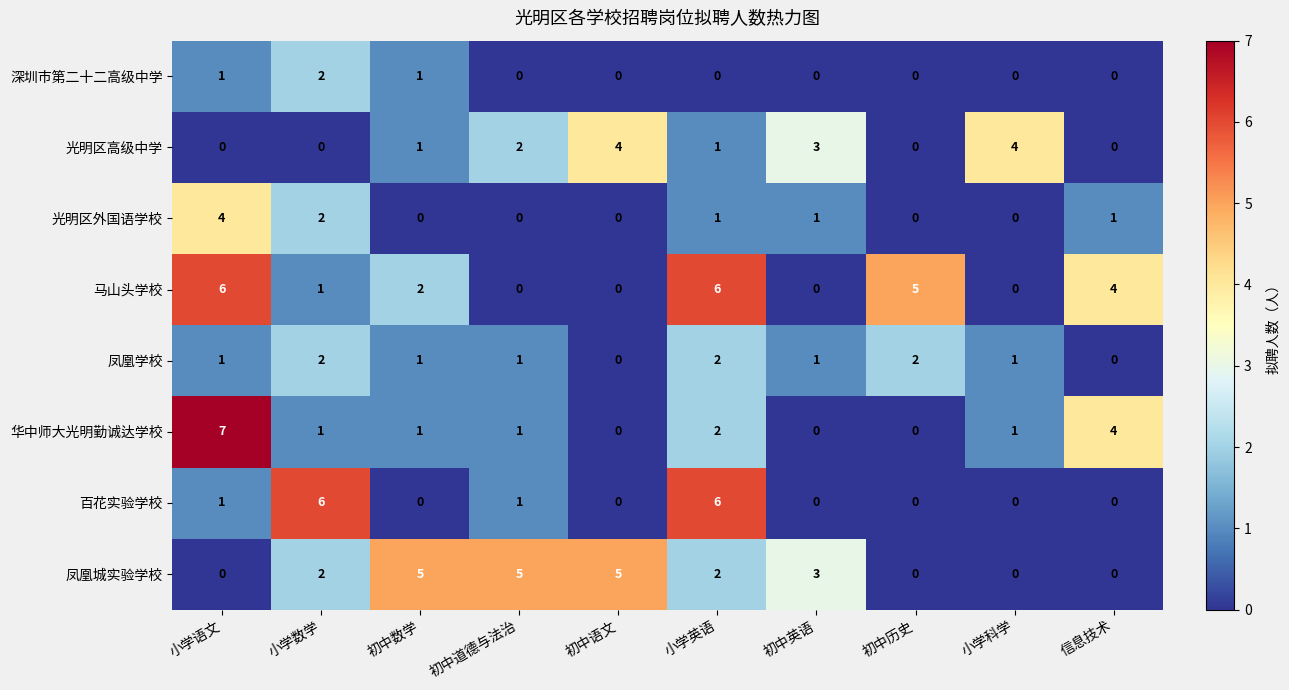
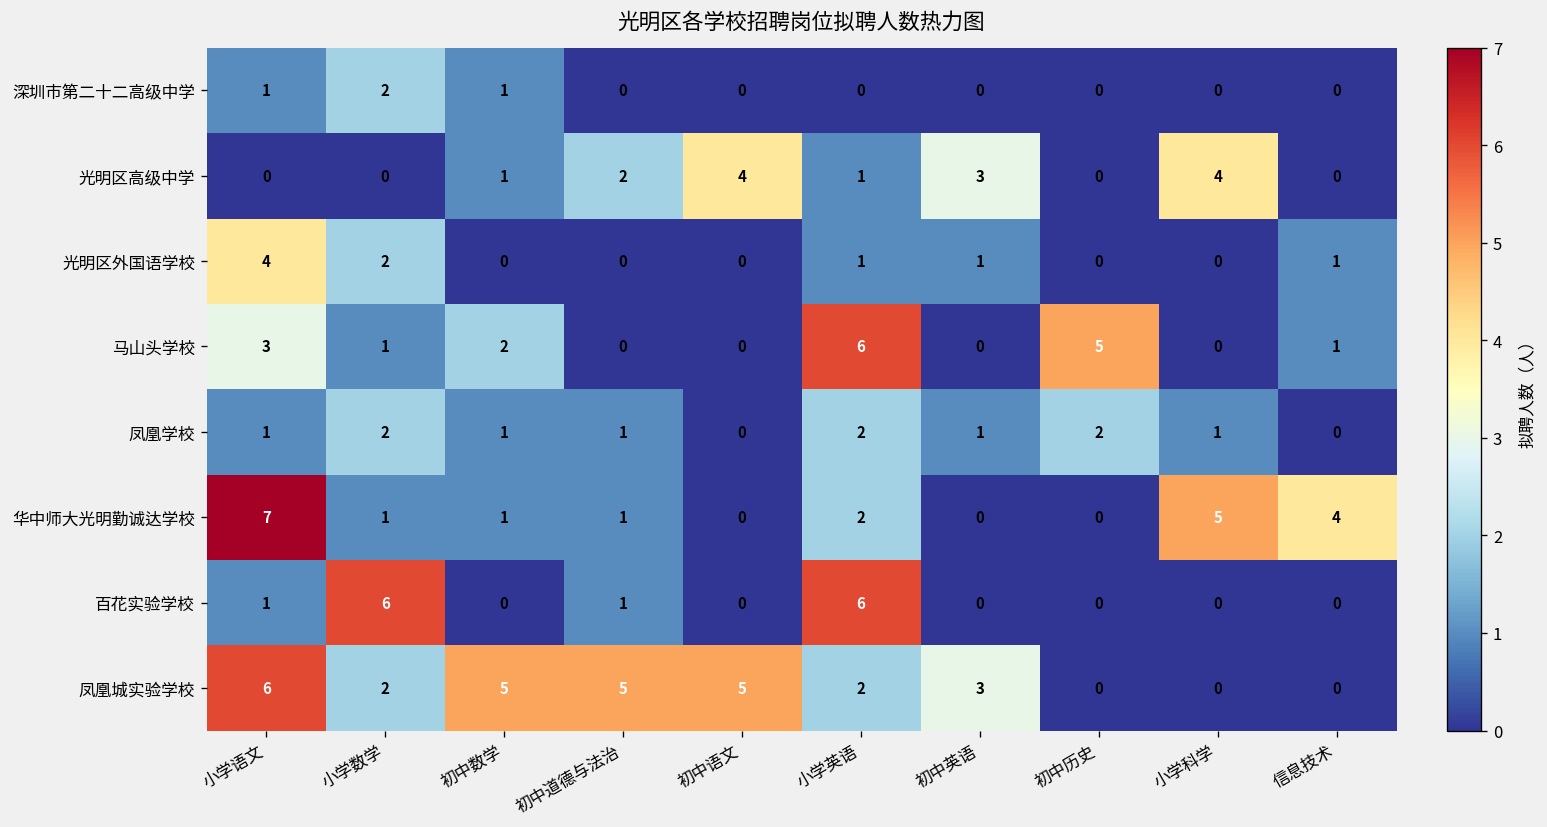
  {
    "深圳市第二十二高级中学": {
      "小学语文": 1,
      "小学数学": 2,
      "初中数学": 1,
      "初中道德与法治": 0,
      "初中语文": 0,
      "小学英语": 0,
      "初中英语": 0,
      "初中历史": 0,
      "小学科学": 0,
      "信息技术": 0
    },
    "光明区高级中学": {
      "小学语文": 0,
      "小学数学": 0,
      "初中数学": 1,
      "初中道德与法治": 2,
      "初中语文": 4,
      "小学英语": 1,
      "初中英语": 3,
      "初中历史": 0,
      "小学科学": 4,
      "信息技术": 0
    },
    "光明区外国语学校": {
      "小学语文": 4,
      "小学数学": 2,
      "初中数学": 0,
      "初中道德与法治": 0,
      "初中语文": 0,
      "小学英语": 1,
      "初中英语": 1,
      "初中历史": 0,
      "小学科学": 0,
      "信息技术": 1
    },
    "马山头学校": {
-     "小学语文": 6,
+     "小学语文": 3,
      "小学数学": 1,
      "初中数学": 2,
      "初中道德与法治": 0,
      "初中语文": 0,
      "小学英语": 6,
      "初中英语": 0,
      "初中历史": 5,
      "小学科学": 0,
-     "信息技术": 4
+     "信息技术": 1
    },
    "凤凰学校": {
      "小学语文": 1,
      "小学数学": 2,
      "初中数学": 1,
      "初中道德与法治": 1,
      "初中语文": 0,
      "小学英语": 2,
      "初中英语": 1,
      "初中历史": 2,
      "小学科学": 1,
      "信息技术": 0
    },
    "华中师大光明勤诚达学校": {
      "小学语文": 7,
      "小学数学": 1,
      "初中数学": 1,
      "初中道德与法治": 1,
      "初中语文": 0,
      "小学英语": 2,
      "初中英语": 0,
      "初中历史": 0,
-     "小学科学": 1,
+     "小学科学": 5,
      "信息技术": 4
    },
    "百花实验学校": {
      "小学语文": 1,
      "小学数学": 6,
      "初中数学": 0,
      "初中道德与法治": 1,
      "初中语文": 0,
      "小学英语": 6,
      "初中英语": 0,
      "初中历史": 0,
      "小学科学": 0,
      "信息技术": 0
    },
    "凤凰城实验学校": {
-     "小学语文": 0,
+     "小学语文": 6,
      "小学数学": 2,
      "初中数学": 5,
      "初中道德与法治": 5,
      "初中语文": 5,
      "小学英语": 2,
      "初中英语": 3,
      "初中历史": 0,
      "小学科学": 0,
      "信息技术": 0
    }
  }
